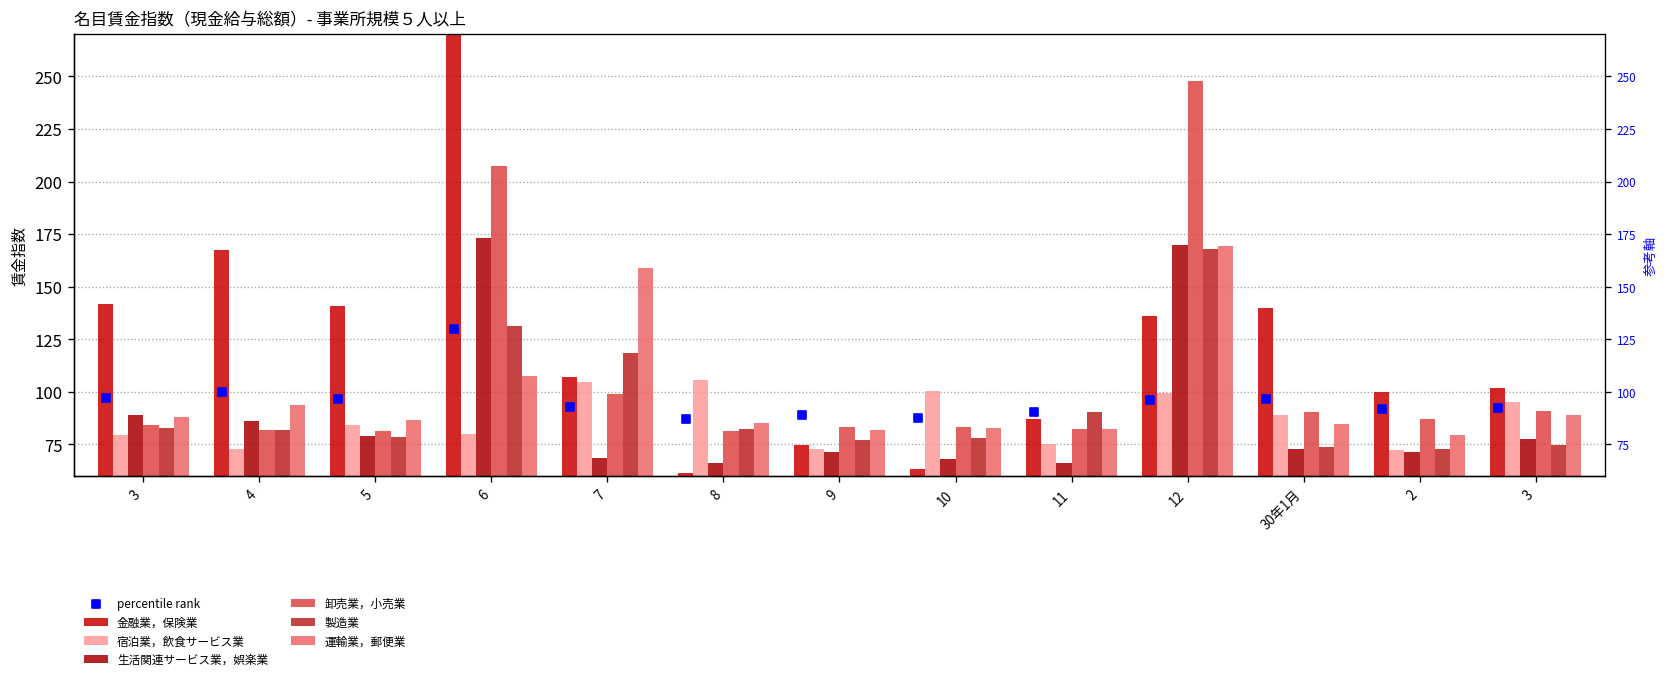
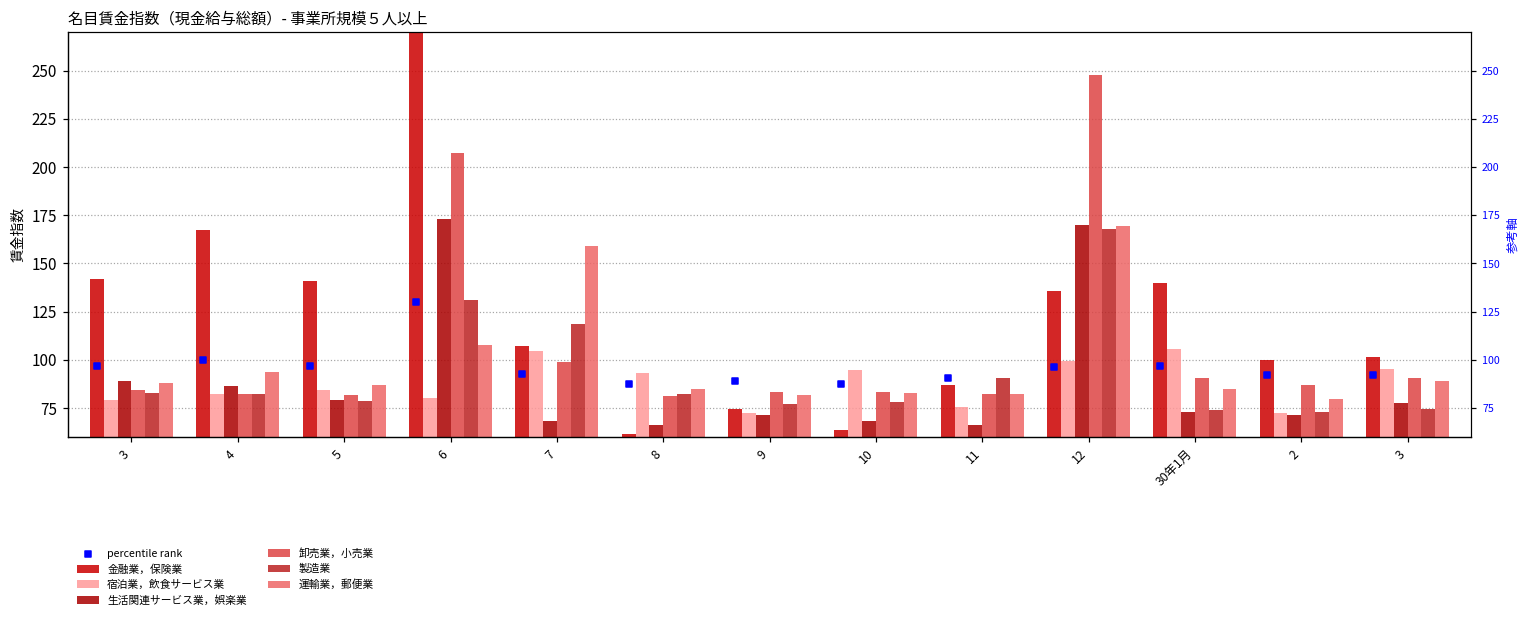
  {
    "宿泊業，飲食サービス業": {
-     "4": 73,
+     "4": 82,
      "5": 84,
      "6": 80,
      "7": 105,
-     "8": 106,
+     "8": 93,
      "9": 73,
-     "10": 100,
+     "10": 95,
      "11": 75,
      "12": 99,
-     "30年1月": 89,
+     "30年1月": 106,
      "2": 72
    }
  }
